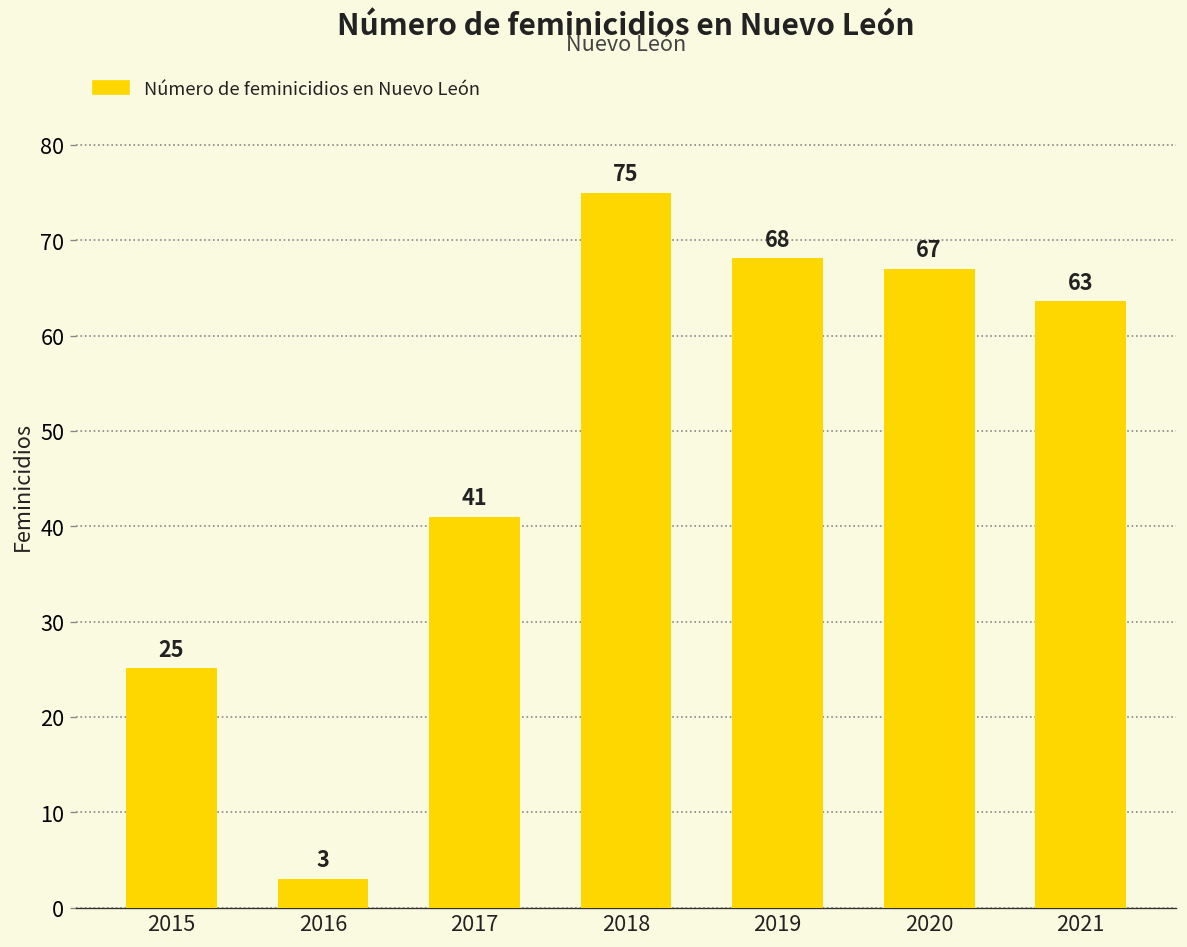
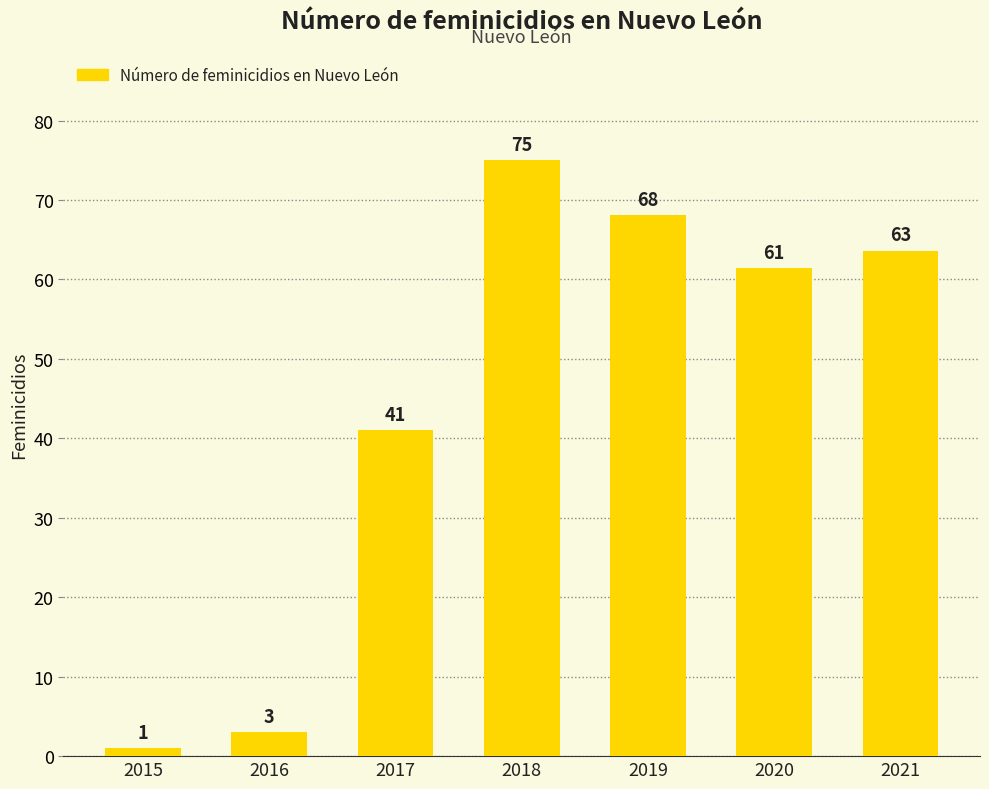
  {
-   "2015": 25,
+   "2015": 1,
    "2016": 3,
    "2017": 41,
    "2018": 75,
    "2019": 68,
-   "2020": 67
+   "2020": 61
  }
